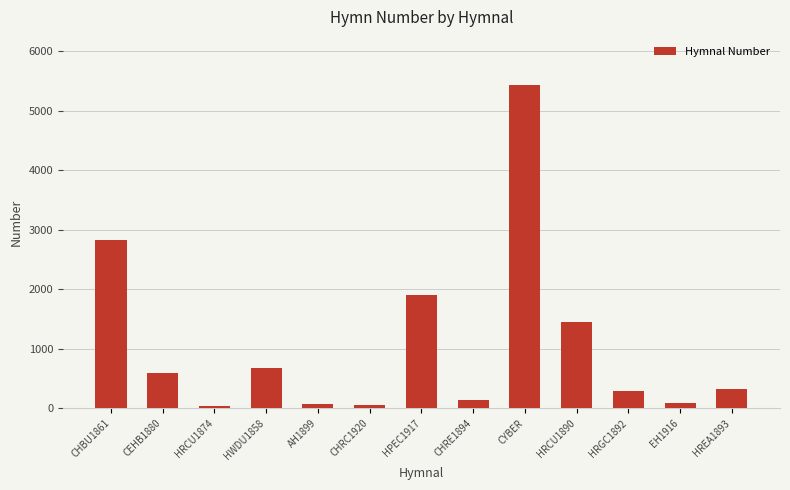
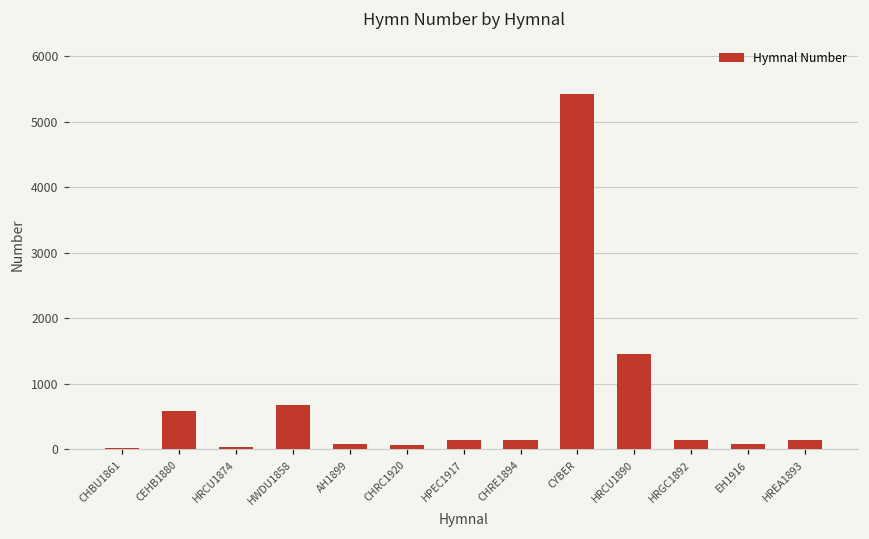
  {
-   "CHBU1861": 2800,
+   "CHBU1861": 0,
    "CEHB1880": 600,
    "HWDU1858": 700,
    "AH1899": 100,
    "CHRC1920": 100,
-   "HPEC1917": 1900,
+   "HPEC1917": 100,
    "CHRE1894": 100,
    "CYBER": 5400,
    "HRCU1890": 1500,
-   "HRGC1892": 300,
+   "HRGC1892": 100,
    "EH1916": 100,
-   "HREA1893": 300
+   "HREA1893": 100
  }
